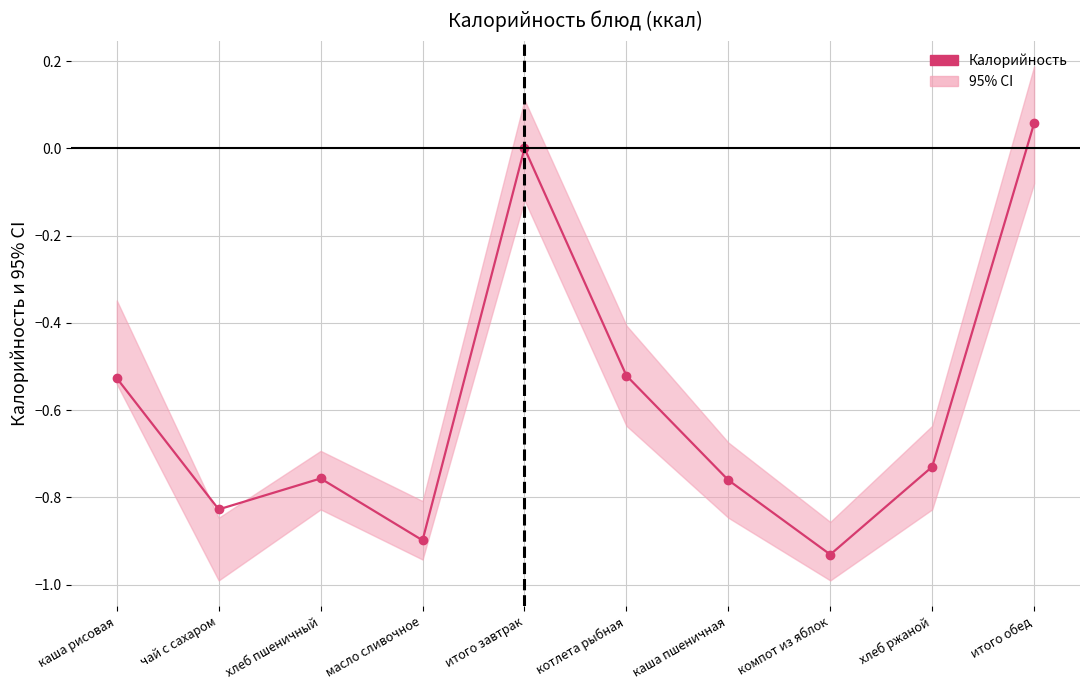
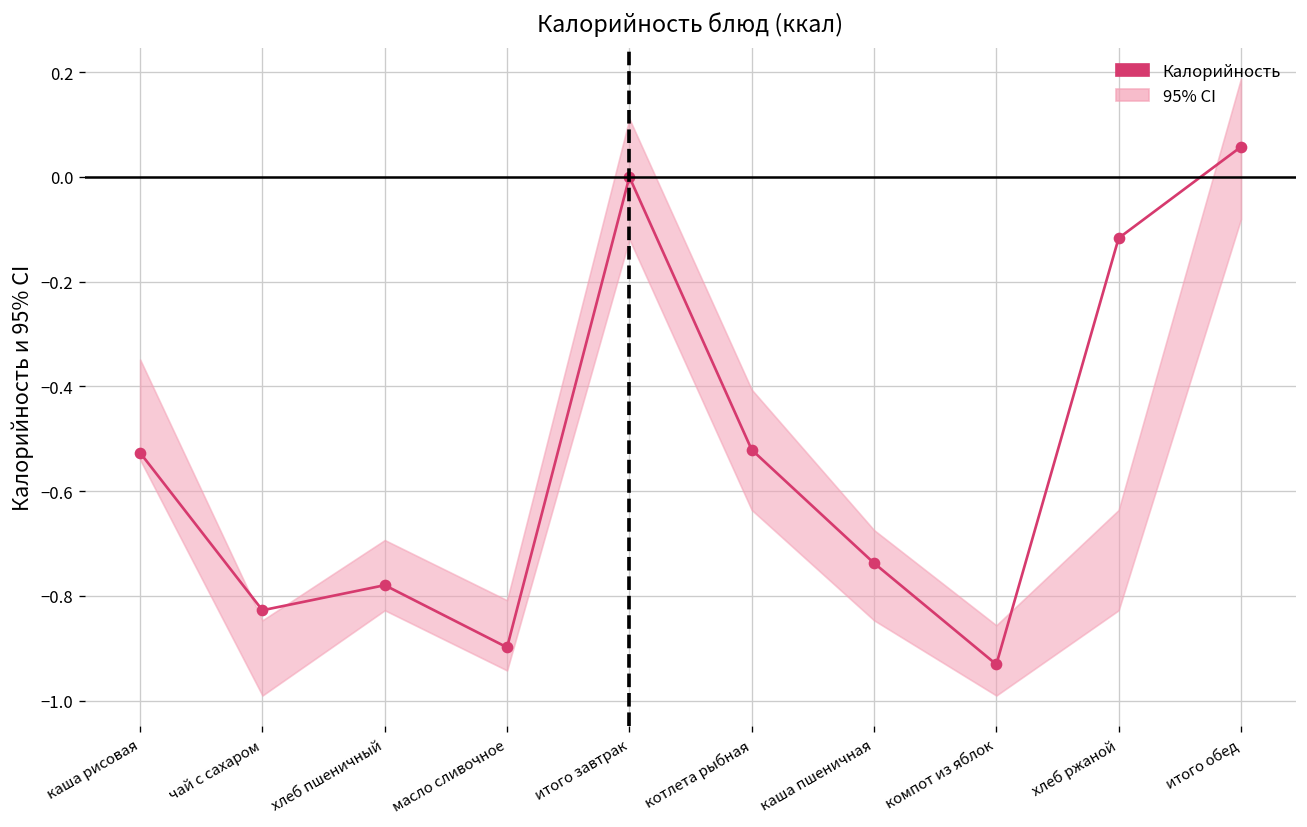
  {
    "Калорийность": {
      "каша рисовая": -0.53,
      "чай с сахаром": -0.83,
-     "хлеб пшеничный": -0.76,
+     "хлеб пшеничный": -0.78,
      "масло сливочное": -0.90,
      "итого завтрак": 0.00,
      "котлета рыбная": -0.52,
-     "каша пшеничная": -0.76,
+     "каша пшеничная": -0.74,
      "компот из яблок": -0.93,
-     "хлеб ржаной": -0.73,
+     "хлеб ржаной": -0.12,
      "итого обед": 0.06
    }
  }
